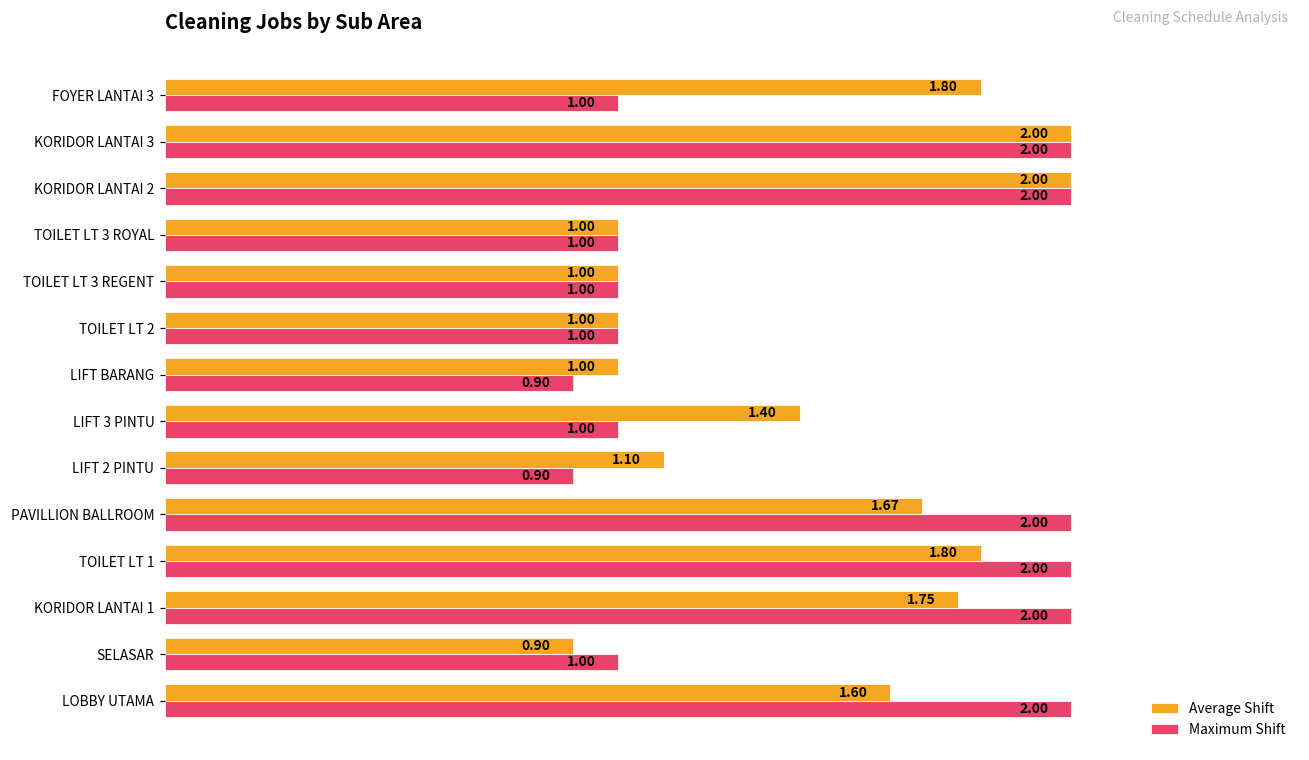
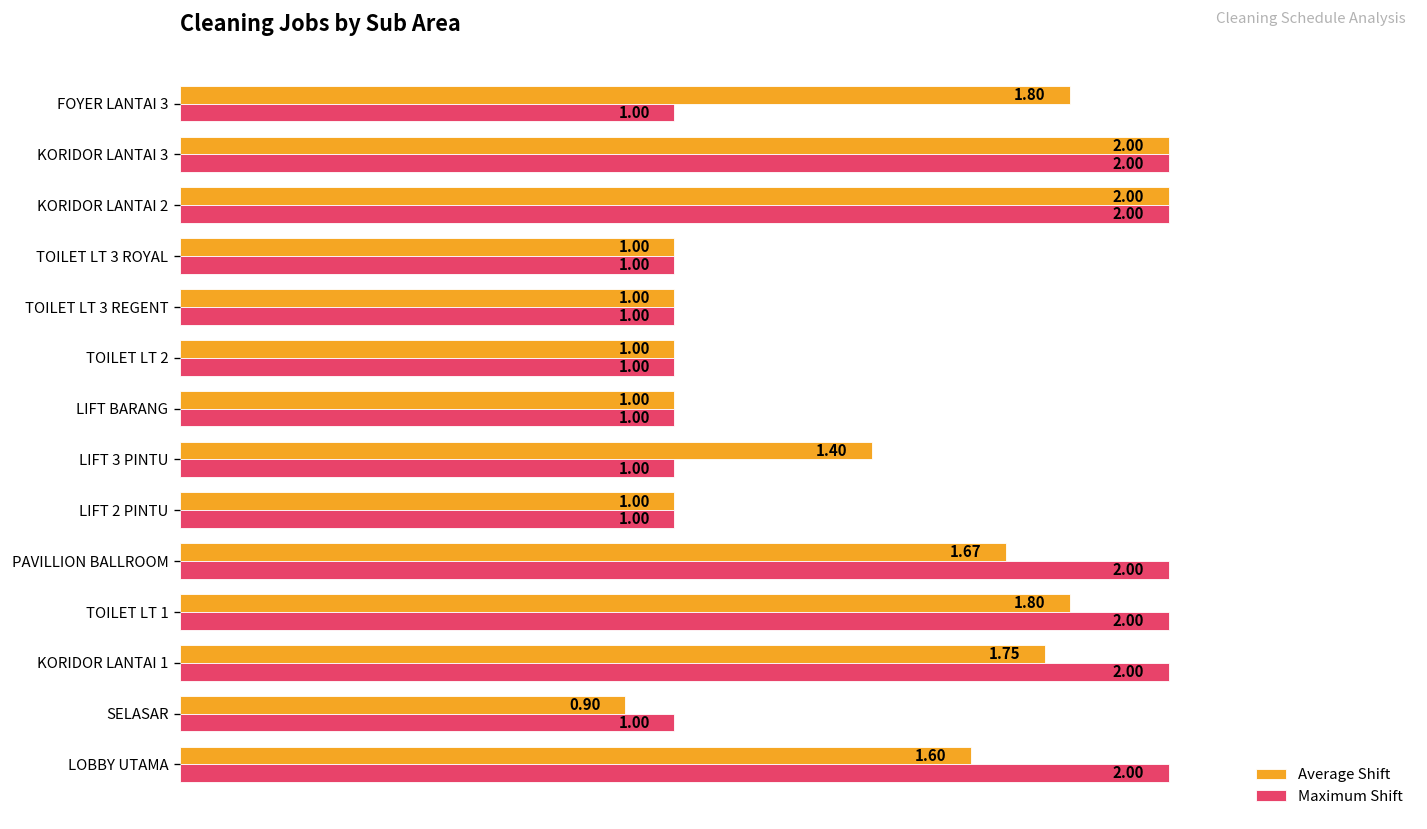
  {
    "Average Shift": {
      "FOYER LANTAI 3": 1.80,
      "KORIDOR LANTAI 3": 2.00,
      "KORIDOR LANTAI 2": 2.00,
      "TOILET LT 3 ROYAL": 1.00,
      "TOILET LT 3 REGENT": 1.00,
      "TOILET LT 2": 1.00,
      "LIFT BARANG": 1.00,
      "LIFT 3 PINTU": 1.40,
-     "LIFT 2 PINTU": 1.10,
+     "LIFT 2 PINTU": 1.00,
      "PAVILLION BALLROOM": 1.67,
      "TOILET LT 1": 1.80,
      "KORIDOR LANTAI 1": 1.75,
      "SELASAR": 0.90,
      "LOBBY UTAMA": 1.60
    },
    "Maximum Shift": {
      "FOYER LANTAI 3": 1.00,
      "KORIDOR LANTAI 3": 2.00,
      "KORIDOR LANTAI 2": 2.00,
      "TOILET LT 3 ROYAL": 1.00,
      "TOILET LT 3 REGENT": 1.00,
      "TOILET LT 2": 1.00,
-     "LIFT BARANG": 0.90,
+     "LIFT BARANG": 1.00,
      "LIFT 3 PINTU": 1.00,
-     "LIFT 2 PINTU": 0.90,
+     "LIFT 2 PINTU": 1.00,
      "PAVILLION BALLROOM": 2.00,
      "TOILET LT 1": 2.00,
      "KORIDOR LANTAI 1": 2.00,
      "SELASAR": 1.00,
      "LOBBY UTAMA": 2.00
    }
  }
